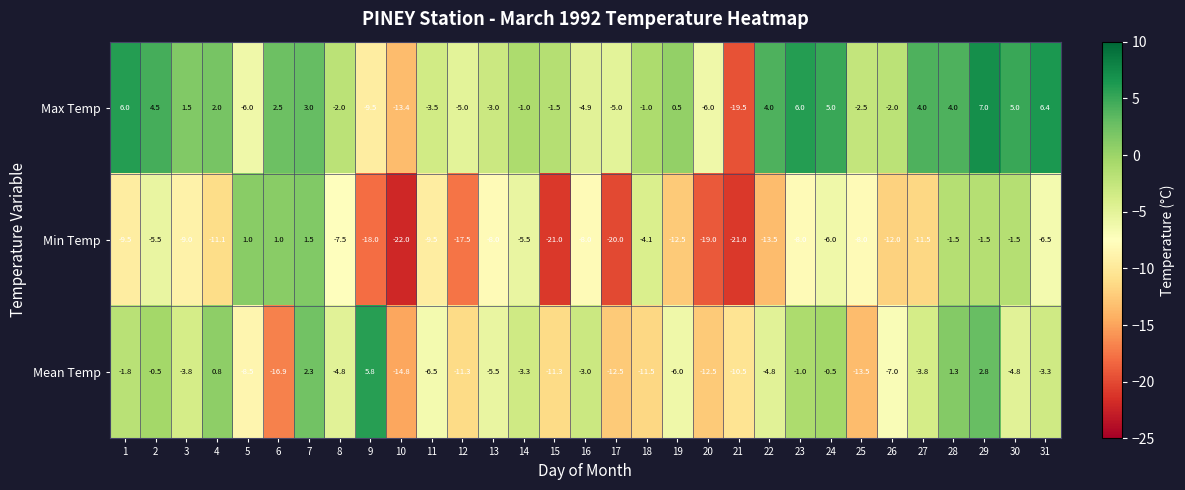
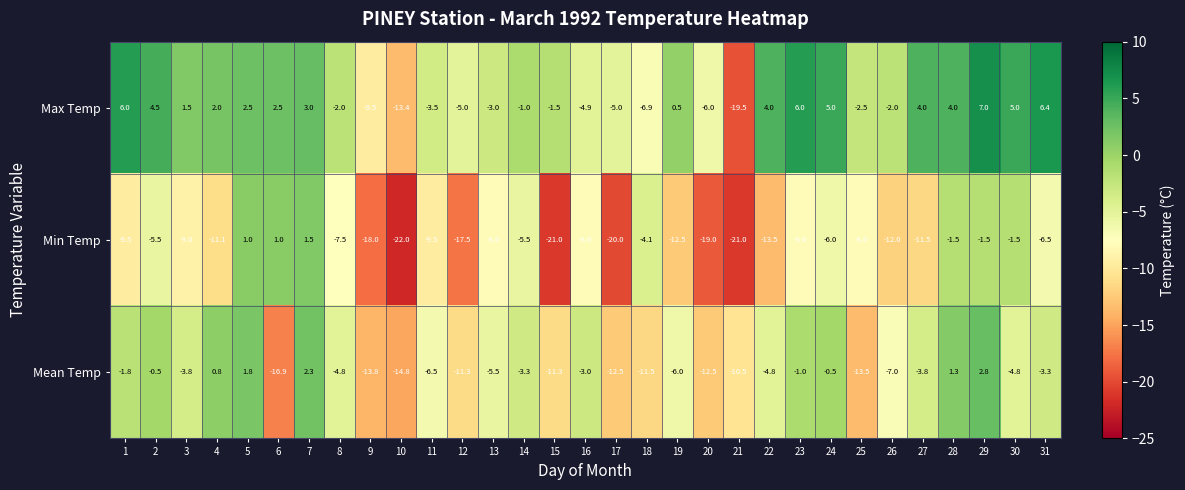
  {
    "Max Temp": {
      "1": 6.0,
      "2": 4.5,
      "3": 1.5,
      "4": 2.0,
-     "5": -6.0,
+     "5": 2.5,
      "6": 2.5,
      "7": 3.0,
      "8": -2.0,
      "9": -9.5,
      "10": -13.4,
      "11": -3.5,
      "12": -5.0,
      "13": -3.0,
      "14": -1.0,
      "15": -1.5,
      "16": -4.9,
      "17": -5.0,
-     "18": -1.0,
+     "18": -6.9,
      "19": 0.5,
      "20": -6.0,
      "21": -19.5,
      "22": 4.0,
      "23": 6.0,
      "24": 5.0,
      "25": -2.5,
      "26": -2.0,
      "27": 4.0,
      "28": 4.0,
      "29": 7.0,
      "30": 5.0,
      "31": 6.4
    },
    "Min Temp": {
      "1": -9.5,
      "2": -5.5,
      "3": -9.0,
      "4": -11.1,
      "5": 1.0,
      "6": 1.0,
      "7": 1.5,
      "8": -7.5,
      "9": -18.0,
      "10": -22.0,
      "11": -9.5,
      "12": -17.5,
      "13": -8.0,
      "14": -5.5,
      "15": -21.0,
      "16": -8.0,
      "17": -20.0,
      "18": -4.1,
      "19": -12.5,
      "20": -19.0,
      "21": -21.0,
      "22": -13.5,
      "23": -8.0,
      "24": -6.0,
      "25": -8.0,
      "26": -12.0,
      "27": -11.5,
      "28": -1.5,
      "29": -1.5,
      "30": -1.5,
      "31": -6.5
    },
    "Mean Temp": {
      "1": -1.8,
      "2": -0.5,
      "3": -3.8,
      "4": 0.8,
-     "5": -8.5,
+     "5": 1.8,
      "6": -16.9,
      "7": 2.3,
      "8": -4.8,
-     "9": 5.8,
+     "9": -13.8,
      "10": -14.8,
      "11": -6.5,
      "12": -11.3,
      "13": -5.5,
      "14": -3.3,
      "15": -11.3,
      "16": -3.0,
      "17": -12.5,
      "18": -11.5,
      "19": -6.0,
      "20": -12.5,
      "21": -10.5,
      "22": -4.8,
      "23": -1.0,
      "24": -0.5,
      "25": -13.5,
      "26": -7.0,
      "27": -3.8,
      "28": 1.3,
      "29": 2.8,
      "30": -4.8,
      "31": -3.3
    }
  }
